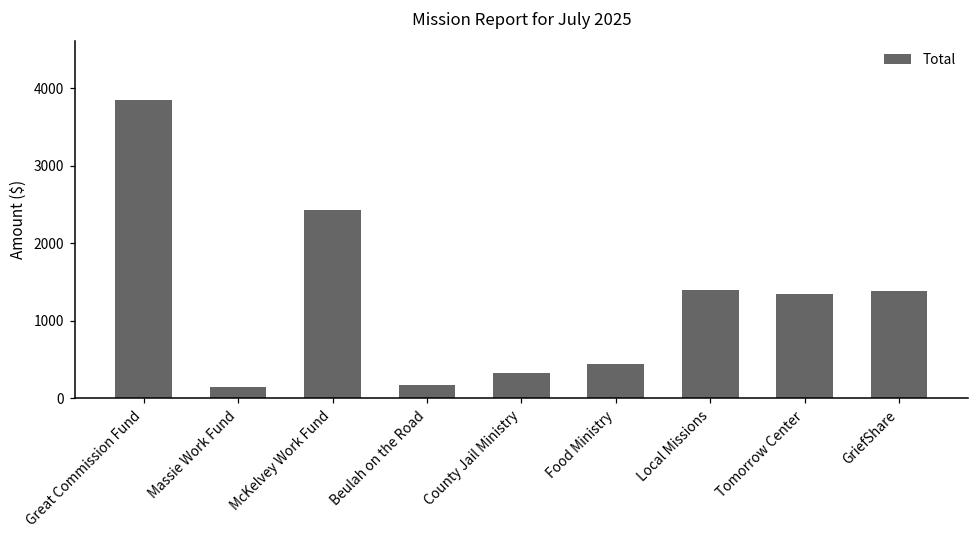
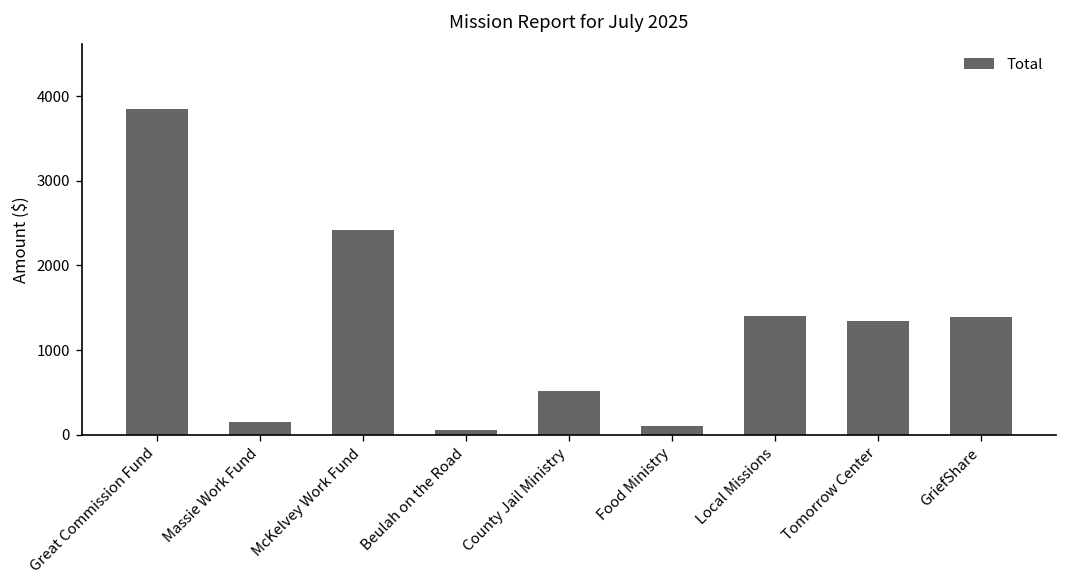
  {
    "Great Commission Fund": 3800,
    "Massie Work Fund": 200,
    "McKelvey Work Fund": 2400,
-   "Beulah on the Road": 200,
-   "County Jail Ministry": 300,
-   "Food Ministry": 500,
+   "Beulah on the Road": 100,
+   "County Jail Ministry": 500,
+   "Food Ministry": 100,
    "Local Missions": 1400,
    "Tomorrow Center": 1300,
    "GriefShare": 1400
  }
